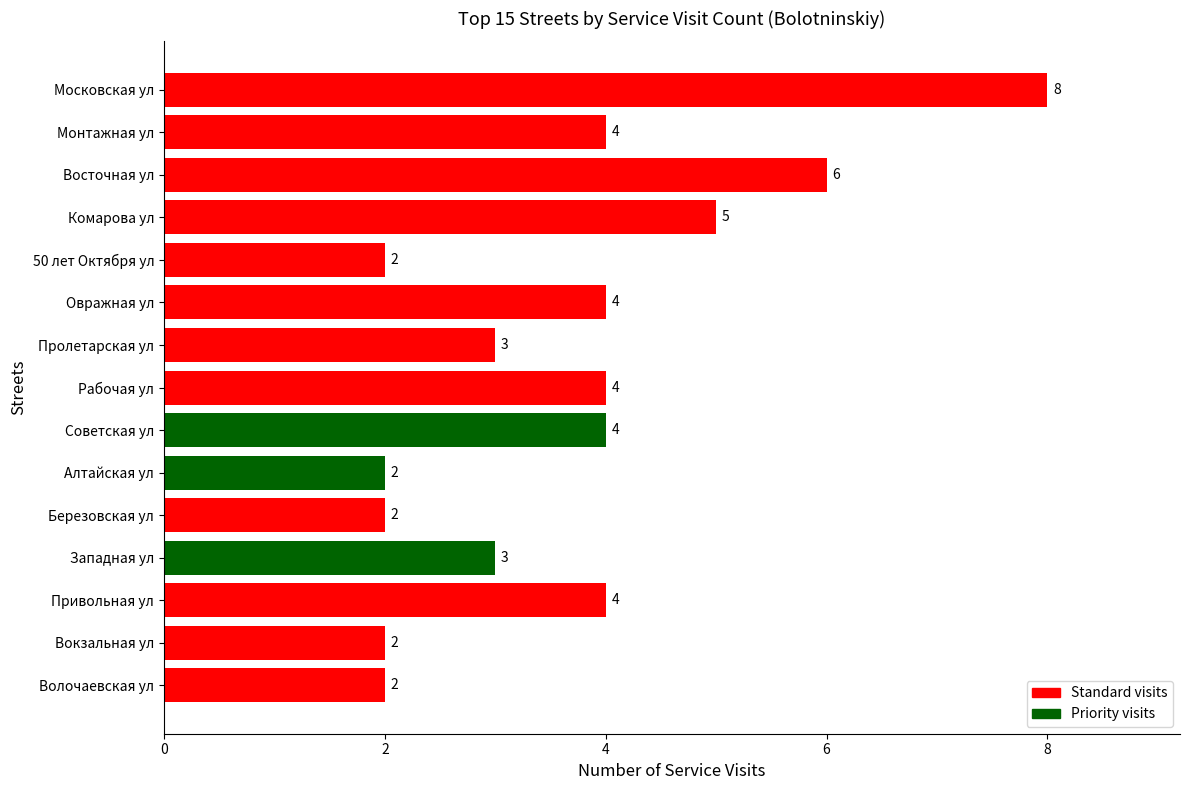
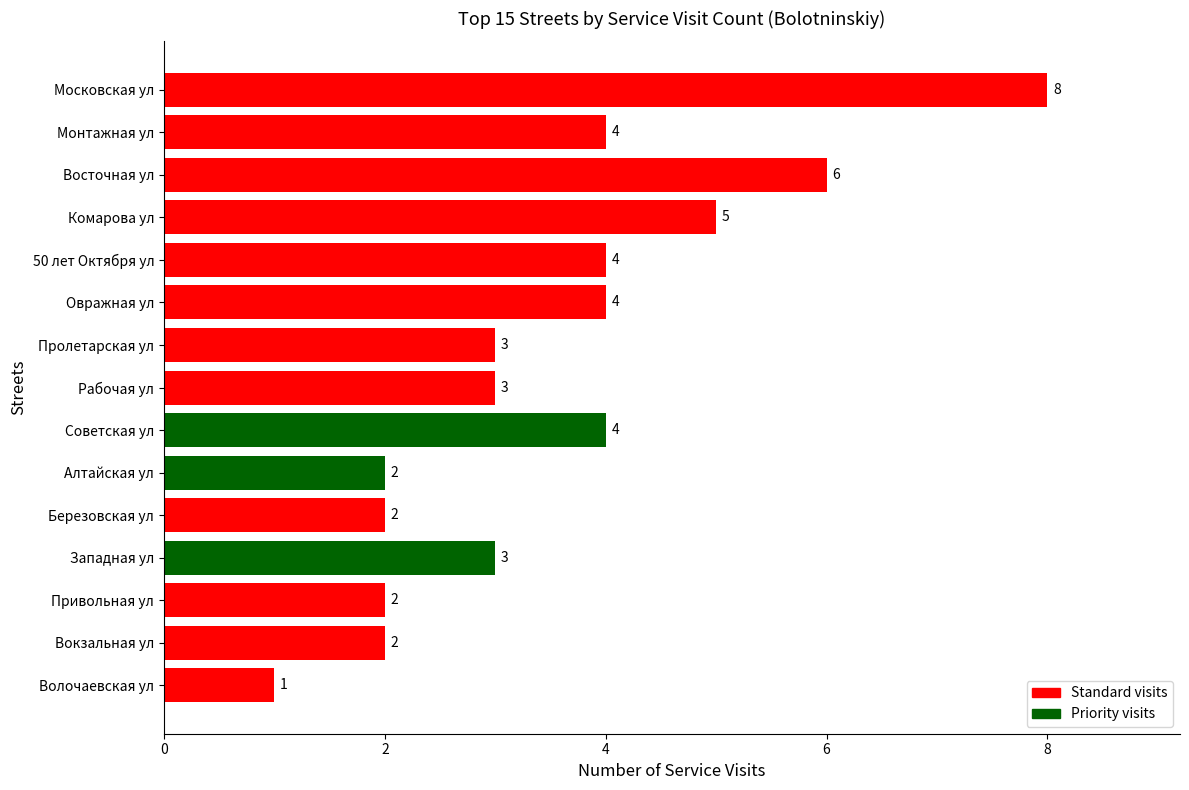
  {
    "Московская ул": 8,
    "Монтажная ул": 4,
    "Восточная ул": 6,
    "Комарова ул": 5,
-   "50 лет Октября ул": 2,
+   "50 лет Октября ул": 4,
    "Овражная ул": 4,
    "Пролетарская ул": 3,
-   "Рабочая ул": 4,
+   "Рабочая ул": 3,
    "Советская ул": 4,
    "Алтайская ул": 2,
    "Березовская ул": 2,
    "Западная ул": 3,
-   "Привольная ул": 4,
+   "Привольная ул": 2,
    "Вокзальная ул": 2,
-   "Волочаевская ул": 2
+   "Волочаевская ул": 1
  }
